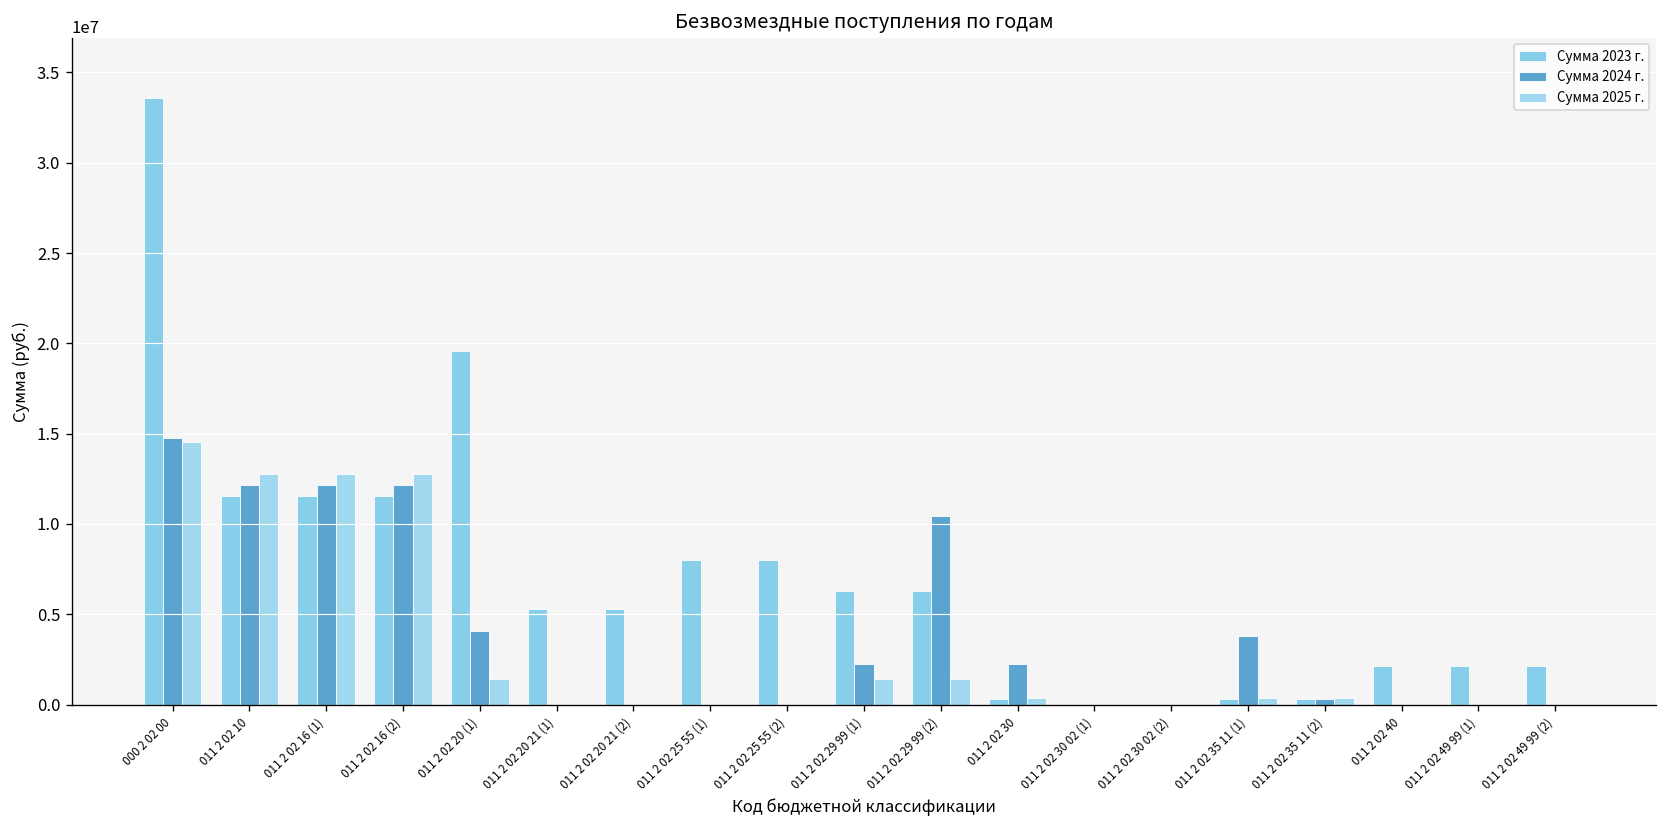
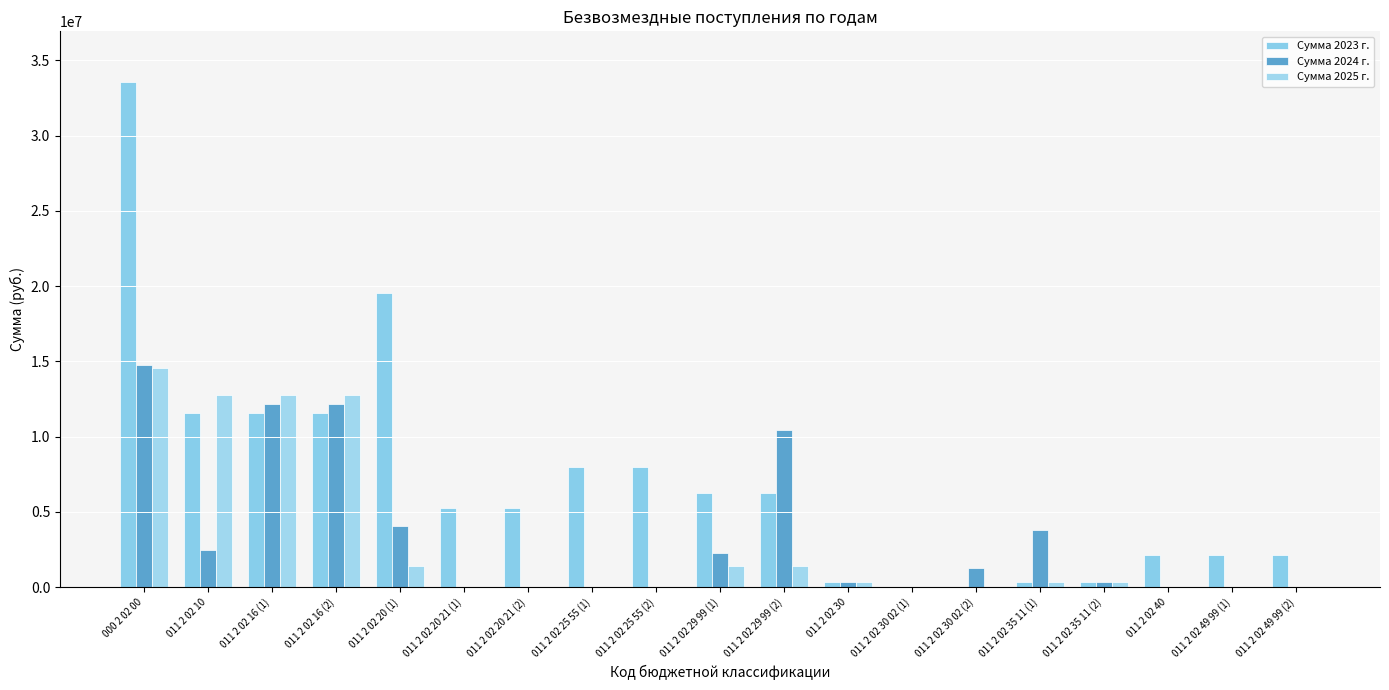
  {
    "Сумма 2024 г.": {
      "000 2 02 00": 14800000,
-     "011 2 02 10": 12200000,
+     "011 2 02 10": 2500000,
      "011 2 02 16 (1)": 12200000,
      "011 2 02 16 (2)": 12200000,
      "011 2 02 20 (1)": 4100000,
      "011 2 02 20 21 (1)": 0,
      "011 2 02 20 21 (2)": 0,
      "011 2 02 25 55 (1)": 0,
      "011 2 02 25 55 (2)": 0,
      "011 2 02 29 99 (1)": 2300000,
      "011 2 02 29 99 (2)": 10500000,
-     "011 2 02 30": 2300000,
-     "011 2 02 30 02 (2)": 0,
+     "011 2 02 30": 300000,
+     "011 2 02 30 02 (2)": 1300000,
      "011 2 02 35 11 (1)": 3800000,
      "011 2 02 35 11 (2)": 300000,
      "011 2 02 40": 0,
      "011 2 02 49 99 (1)": 0,
      "011 2 02 49 99 (2)": 0
    }
  }
